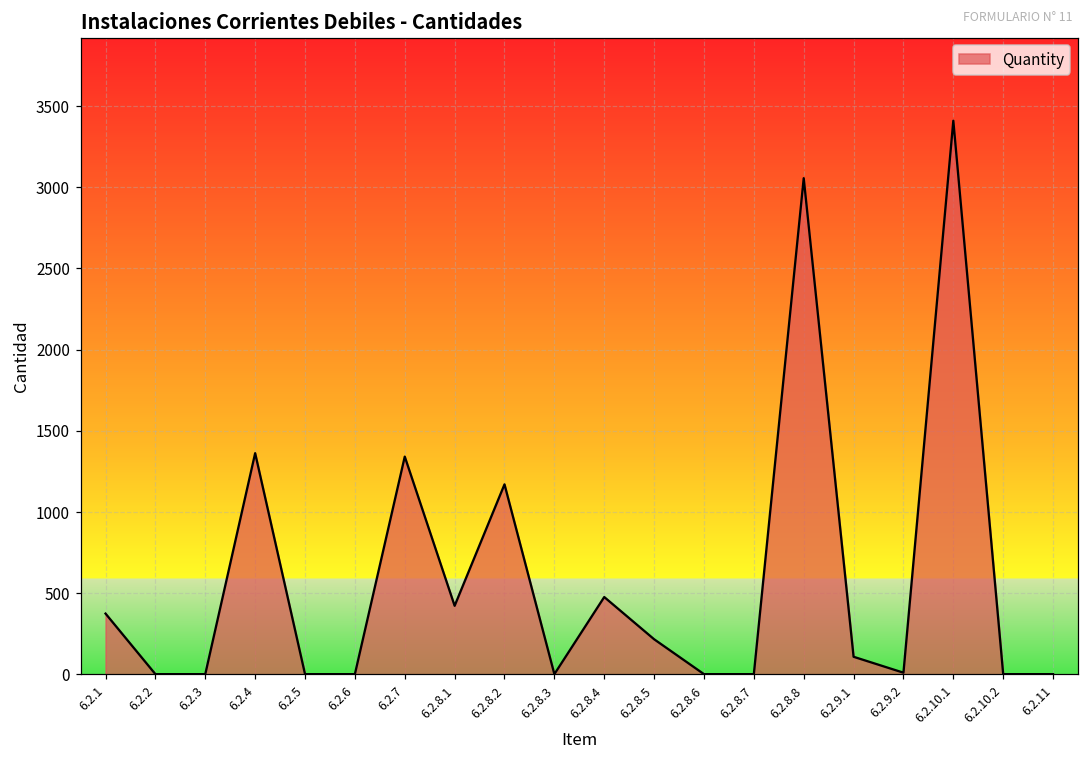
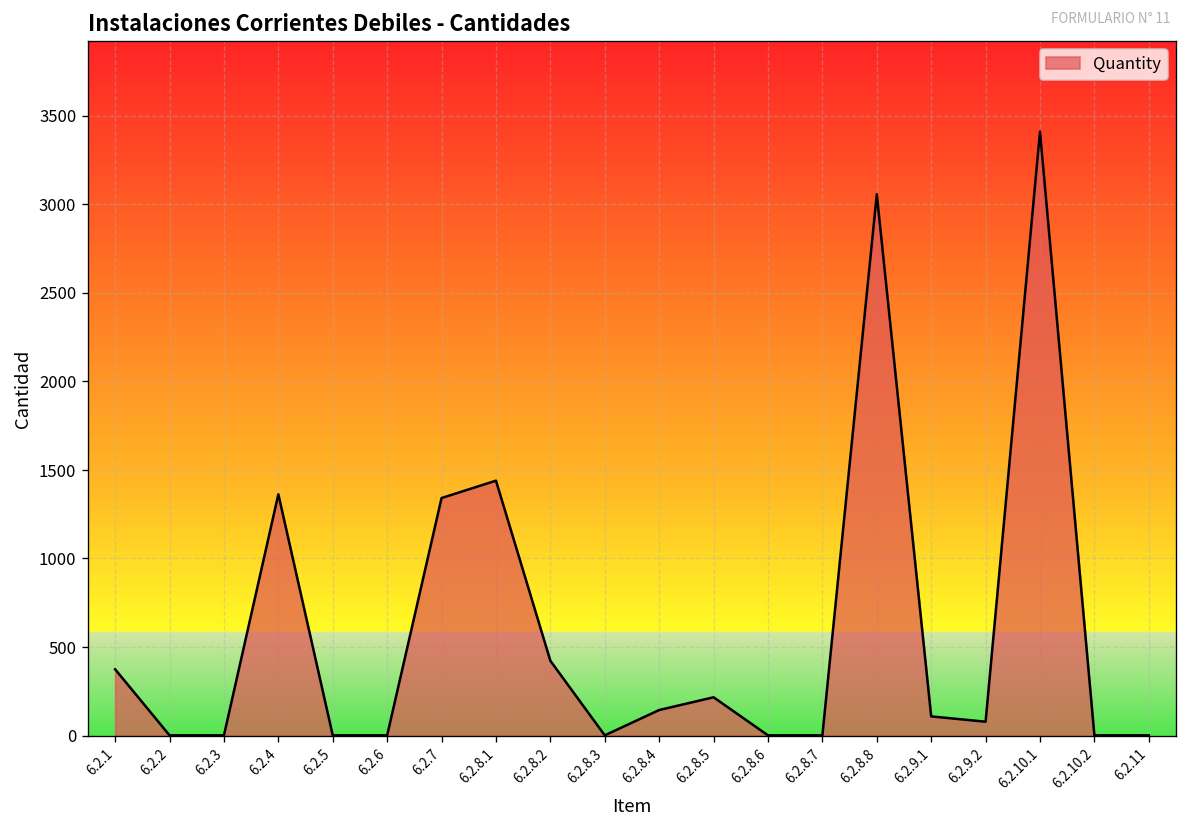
  {
    "6.2.1": 370,
    "6.2.2": 0,
    "6.2.3": 0,
    "6.2.4": 1360,
    "6.2.5": 0,
    "6.2.6": 0,
    "6.2.7": 1340,
-   "6.2.8.1": 420,
-   "6.2.8.2": 1170,
+   "6.2.8.1": 1440,
+   "6.2.8.2": 420,
    "6.2.8.3": 0,
-   "6.2.8.4": 480,
+   "6.2.8.4": 140,
    "6.2.8.5": 220,
    "6.2.8.6": 0,
    "6.2.8.7": 0,
    "6.2.8.8": 3060,
    "6.2.9.1": 110,
-   "6.2.9.2": 10,
+   "6.2.9.2": 80,
    "6.2.10.1": 3410,
    "6.2.10.2": 0,
    "6.2.11": 0
  }
